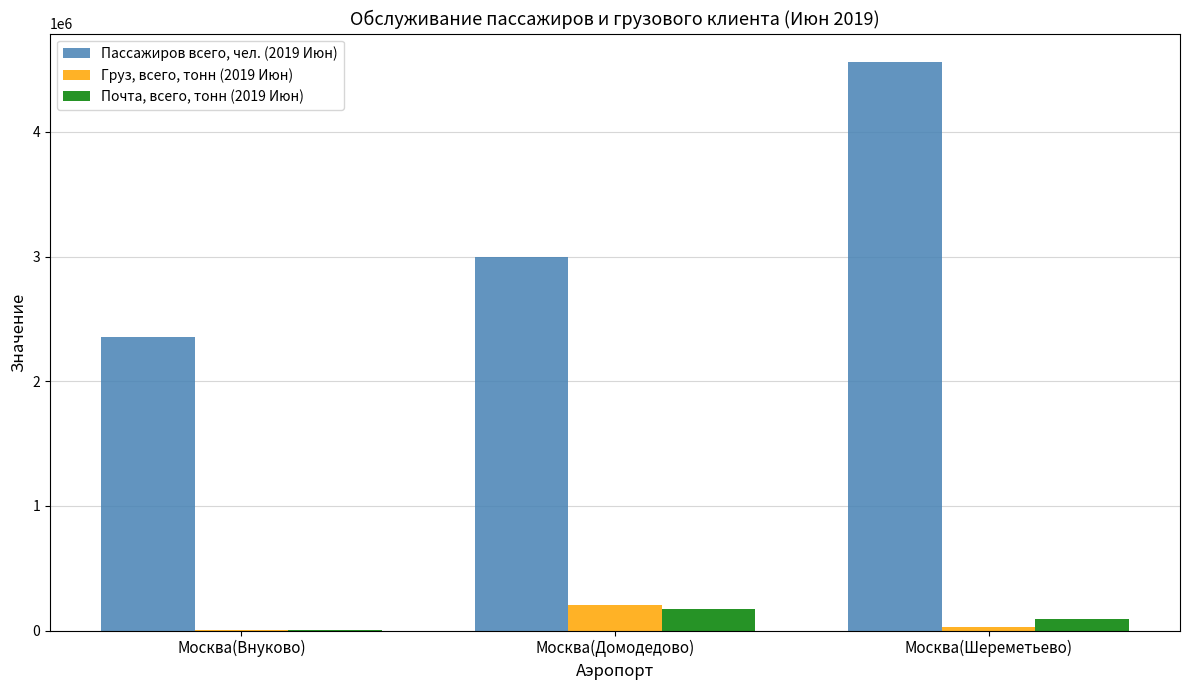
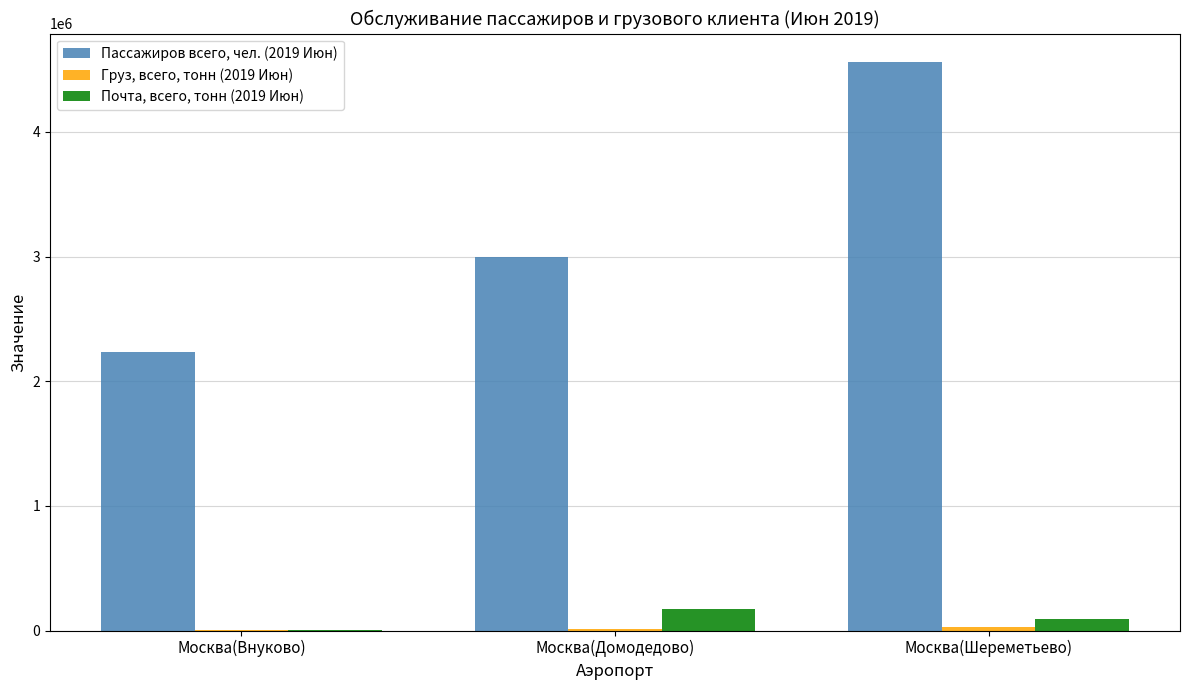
  {
    "Пассажиров всего, чел. (2019 Июн)": {
-     "Москва(Внуково)": 2350000,
+     "Москва(Внуково)": 2230000,
      "Москва(Домодедово)": 3000000,
      "Москва(Шереметьево)": 4560000
    },
    "Груз, всего, тонн (2019 Июн)": {
-     "Москва(Домодедово)": 200000,
+     "Москва(Домодедово)": 10000,
      "Москва(Шереметьево)": 30000
    },
    "Почта, всего, тонн (2019 Июн)": {
      "Москва(Домодедово)": 170000,
      "Москва(Шереметьево)": 90000
    }
  }
